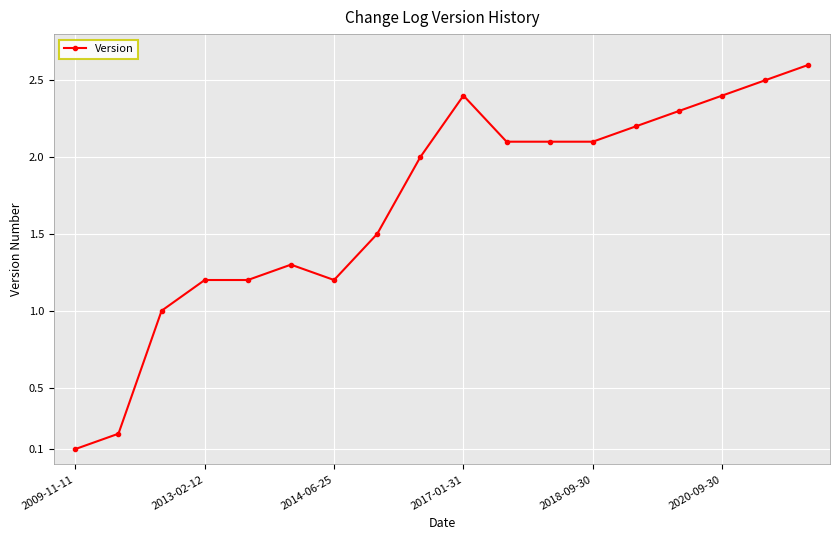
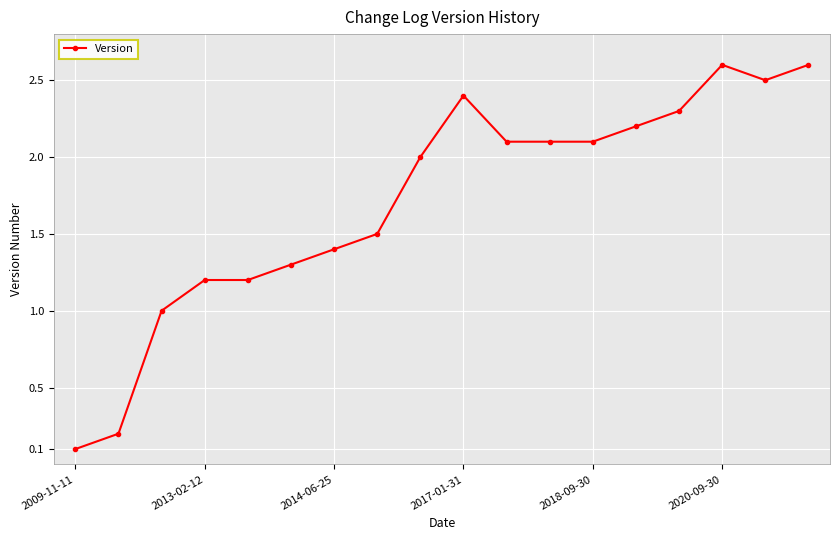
  {
    "2009-11-11": 0.1,
    "2013-02-12": 1.2,
-   "2014-06-25": 1.2,
+   "2014-06-25": 1.4,
    "2017-01-31": 2.4,
    "2018-09-30": 2.1,
-   "2020-09-30": 2.4
+   "2020-09-30": 2.6
  }
